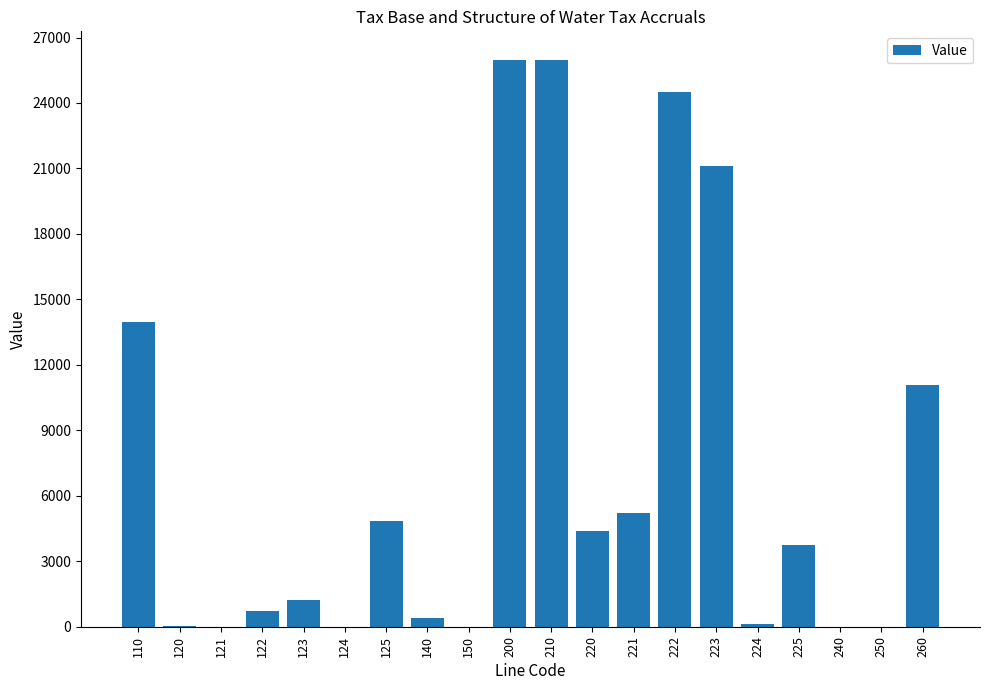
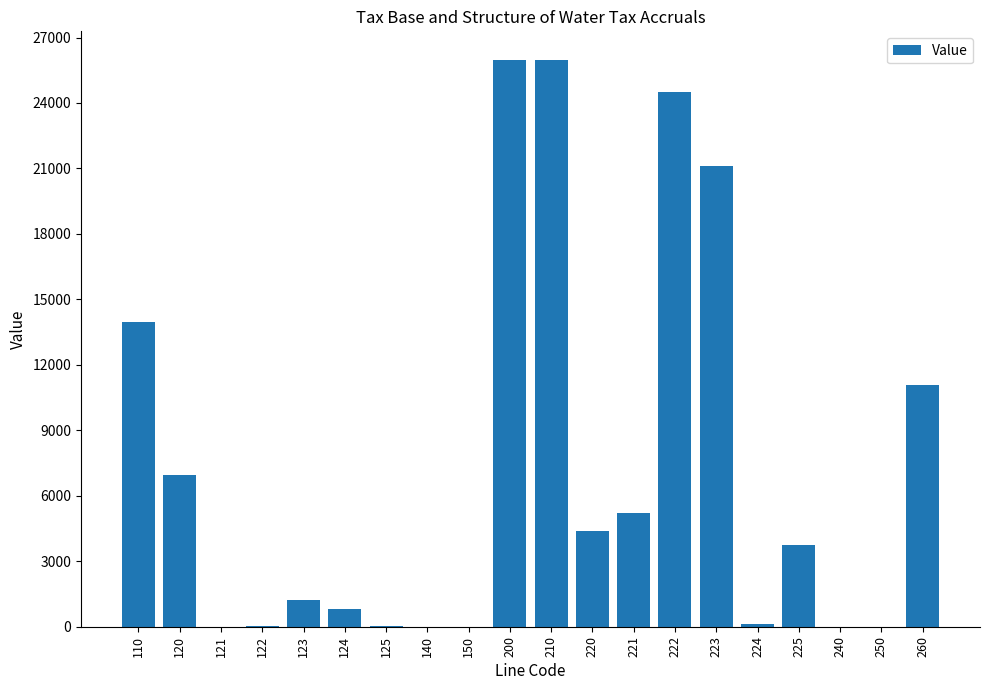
  {
    "110": 14000,
-   "120": 0,
-   "122": 700,
+   "120": 6900,
+   "122": 0,
    "123": 1200,
-   "124": 0,
-   "125": 4800,
-   "140": 400,
+   "124": 800,
+   "125": 0,
+   "140": 0,
    "150": 0,
    "200": 26000,
    "210": 26000,
    "220": 4400,
    "221": 5200,
    "222": 24500,
    "223": 21100,
    "224": 100,
    "225": 3700,
    "250": 0,
    "260": 11100
  }
